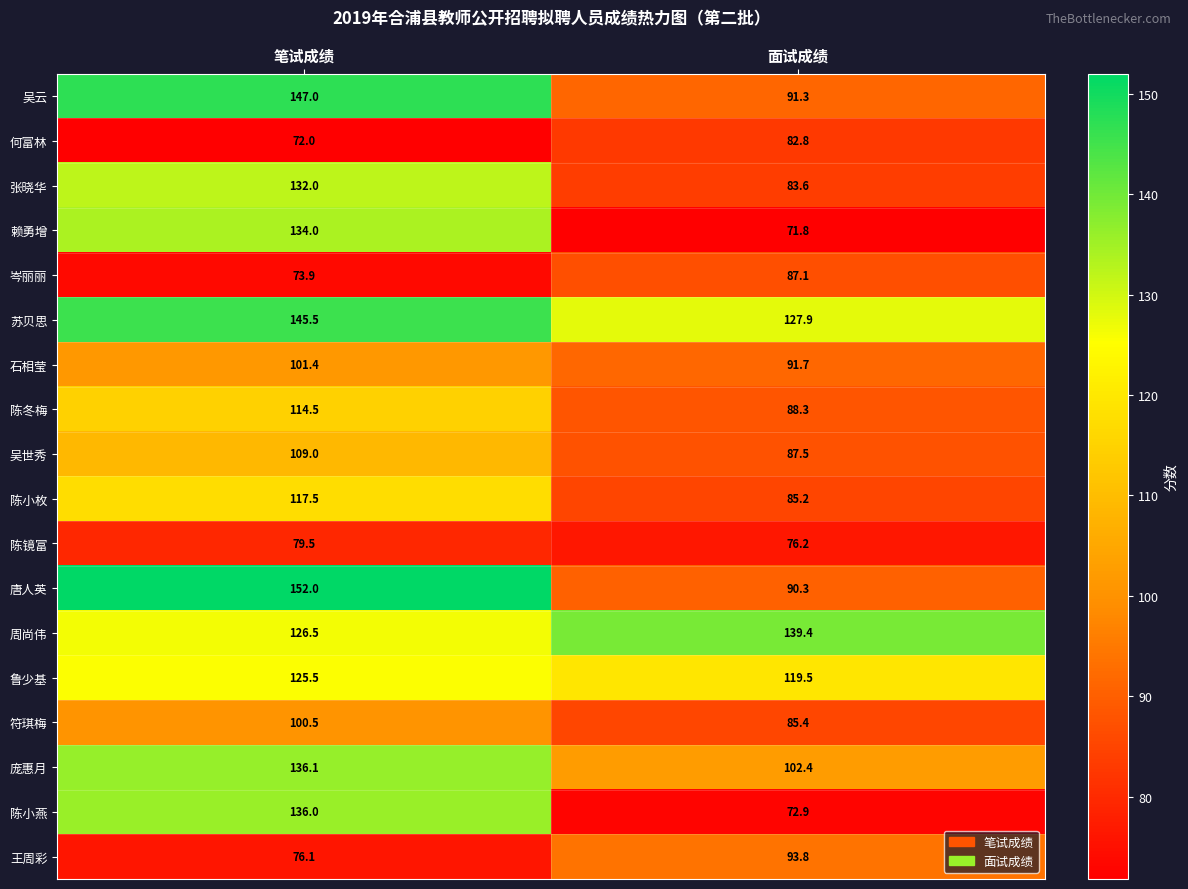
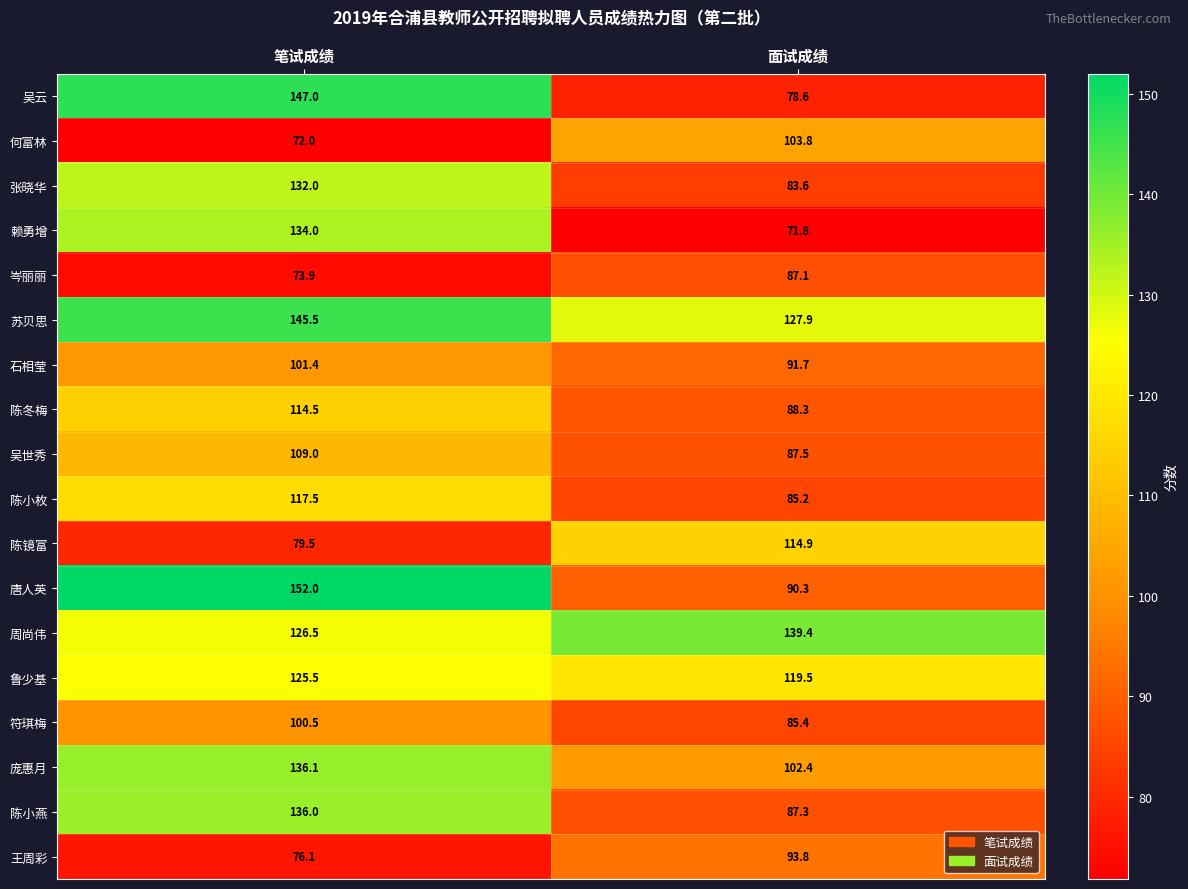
  {
    "吴云": {
      "笔试成绩": 147.0,
-     "面试成绩": 91.3
+     "面试成绩": 78.6
    },
    "何富林": {
      "笔试成绩": 72.0,
-     "面试成绩": 82.8
+     "面试成绩": 103.8
    },
    "张晓华": {
      "笔试成绩": 132.0,
      "面试成绩": 83.6
    },
    "赖勇增": {
      "笔试成绩": 134.0,
      "面试成绩": 71.8
    },
    "岑丽丽": {
      "笔试成绩": 73.9,
      "面试成绩": 87.1
    },
    "苏贝思": {
      "笔试成绩": 145.5,
      "面试成绩": 127.9
    },
    "石相莹": {
      "笔试成绩": 101.4,
      "面试成绩": 91.7
    },
    "陈冬梅": {
      "笔试成绩": 114.5,
      "面试成绩": 88.3
    },
    "吴世秀": {
      "笔试成绩": 109.0,
      "面试成绩": 87.5
    },
    "陈小枚": {
      "笔试成绩": 117.5,
      "面试成绩": 85.2
    },
    "陈镜富": {
      "笔试成绩": 79.5,
-     "面试成绩": 76.2
+     "面试成绩": 114.9
    },
    "唐人英": {
      "笔试成绩": 152.0,
      "面试成绩": 90.3
    },
    "周尚伟": {
      "笔试成绩": 126.5,
      "面试成绩": 139.4
    },
    "鲁少基": {
      "笔试成绩": 125.5,
      "面试成绩": 119.5
    },
    "符琪梅": {
      "笔试成绩": 100.5,
      "面试成绩": 85.4
    },
    "庞惠月": {
      "笔试成绩": 136.1,
      "面试成绩": 102.4
    },
    "陈小燕": {
      "笔试成绩": 136.0,
-     "面试成绩": 72.9
+     "面试成绩": 87.3
    },
    "王周彩": {
      "笔试成绩": 76.1,
      "面试成绩": 93.8
    }
  }
